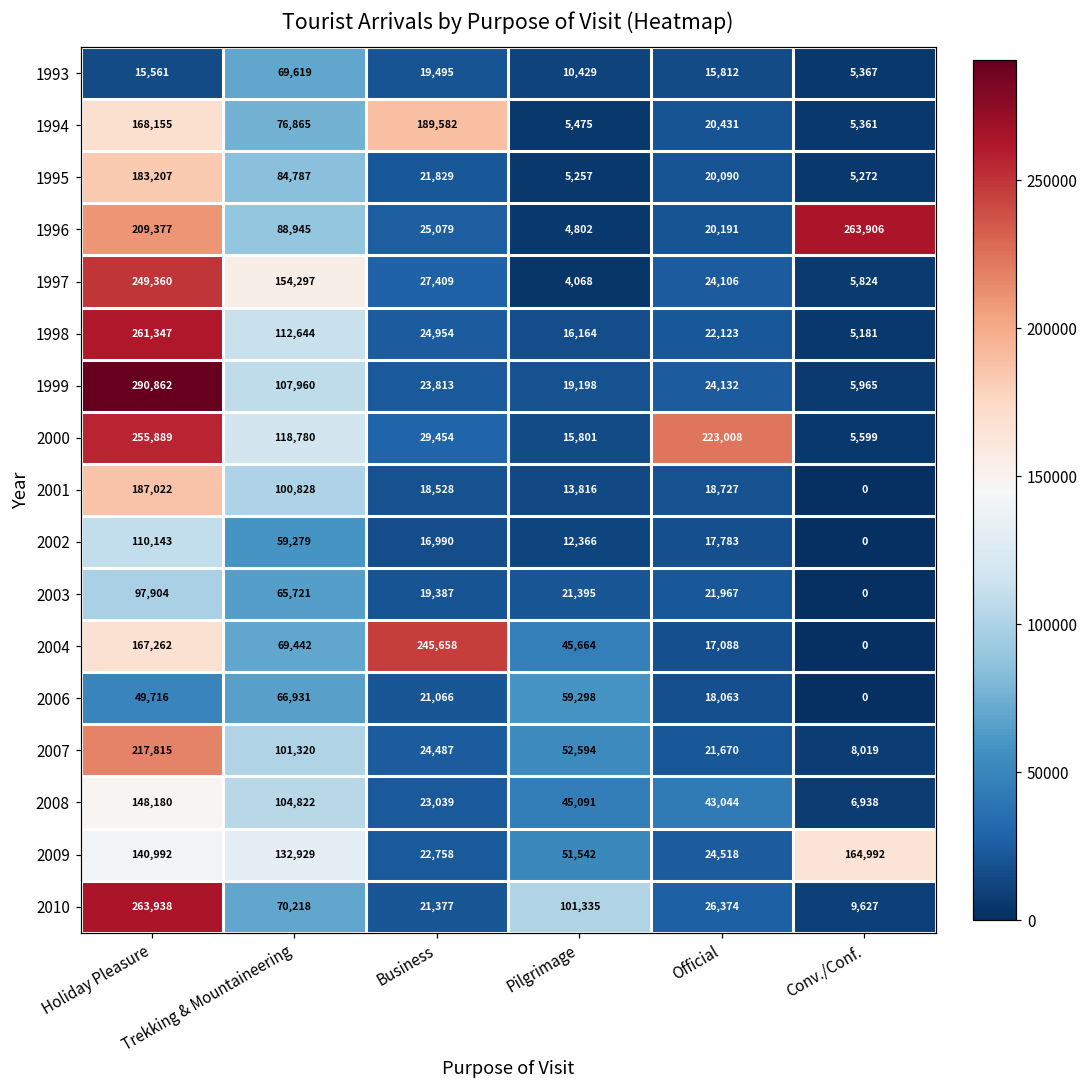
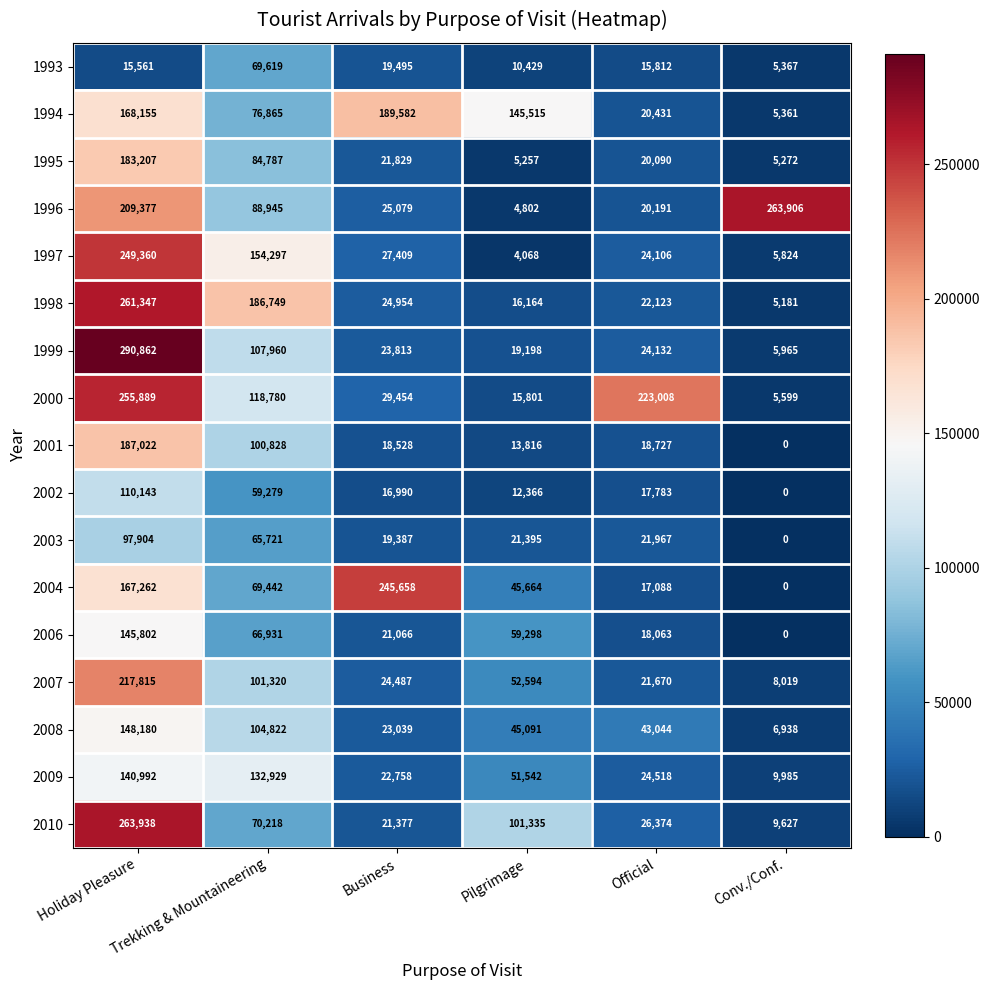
  {
    "1993": {
      "Holiday Pleasure": "15,561",
      "Trekking & Mountaineering": "69,619",
      "Business": "19,495",
      "Pilgrimage": "10,429",
      "Official": "15,812",
      "Conv./Conf.": "5,367"
    },
    "1994": {
      "Holiday Pleasure": "168,155",
      "Trekking & Mountaineering": "76,865",
      "Business": "189,582",
-     "Pilgrimage": "5,475",
+     "Pilgrimage": "145,515",
      "Official": "20,431",
      "Conv./Conf.": "5,361"
    },
    "1995": {
      "Holiday Pleasure": "183,207",
      "Trekking & Mountaineering": "84,787",
      "Business": "21,829",
      "Pilgrimage": "5,257",
      "Official": "20,090",
      "Conv./Conf.": "5,272"
    },
    "1996": {
      "Holiday Pleasure": "209,377",
      "Trekking & Mountaineering": "88,945",
      "Business": "25,079",
      "Pilgrimage": "4,802",
      "Official": "20,191",
      "Conv./Conf.": "263,906"
    },
    "1997": {
      "Holiday Pleasure": "249,360",
      "Trekking & Mountaineering": "154,297",
      "Business": "27,409",
      "Pilgrimage": "4,068",
      "Official": "24,106",
      "Conv./Conf.": "5,824"
    },
    "1998": {
      "Holiday Pleasure": "261,347",
-     "Trekking & Mountaineering": "112,644",
+     "Trekking & Mountaineering": "186,749",
      "Business": "24,954",
      "Pilgrimage": "16,164",
      "Official": "22,123",
      "Conv./Conf.": "5,181"
    },
    "1999": {
      "Holiday Pleasure": "290,862",
      "Trekking & Mountaineering": "107,960",
      "Business": "23,813",
      "Pilgrimage": "19,198",
      "Official": "24,132",
      "Conv./Conf.": "5,965"
    },
    "2000": {
      "Holiday Pleasure": "255,889",
      "Trekking & Mountaineering": "118,780",
      "Business": "29,454",
      "Pilgrimage": "15,801",
      "Official": "223,008",
      "Conv./Conf.": "5,599"
    },
    "2001": {
      "Holiday Pleasure": "187,022",
      "Trekking & Mountaineering": "100,828",
      "Business": "18,528",
      "Pilgrimage": "13,816",
      "Official": "18,727",
      "Conv./Conf.": "0"
    },
    "2002": {
      "Holiday Pleasure": "110,143",
      "Trekking & Mountaineering": "59,279",
      "Business": "16,990",
      "Pilgrimage": "12,366",
      "Official": "17,783",
      "Conv./Conf.": "0"
    },
    "2003": {
      "Holiday Pleasure": "97,904",
      "Trekking & Mountaineering": "65,721",
      "Business": "19,387",
      "Pilgrimage": "21,395",
      "Official": "21,967",
      "Conv./Conf.": "0"
    },
    "2004": {
      "Holiday Pleasure": "167,262",
      "Trekking & Mountaineering": "69,442",
      "Business": "245,658",
      "Pilgrimage": "45,664",
      "Official": "17,088",
      "Conv./Conf.": "0"
    },
    "2006": {
-     "Holiday Pleasure": "49,716",
+     "Holiday Pleasure": "145,802",
      "Trekking & Mountaineering": "66,931",
      "Business": "21,066",
      "Pilgrimage": "59,298",
      "Official": "18,063",
      "Conv./Conf.": "0"
    },
    "2007": {
      "Holiday Pleasure": "217,815",
      "Trekking & Mountaineering": "101,320",
      "Business": "24,487",
      "Pilgrimage": "52,594",
      "Official": "21,670",
      "Conv./Conf.": "8,019"
    },
    "2008": {
      "Holiday Pleasure": "148,180",
      "Trekking & Mountaineering": "104,822",
      "Business": "23,039",
      "Pilgrimage": "45,091",
      "Official": "43,044",
      "Conv./Conf.": "6,938"
    },
    "2009": {
      "Holiday Pleasure": "140,992",
      "Trekking & Mountaineering": "132,929",
      "Business": "22,758",
      "Pilgrimage": "51,542",
      "Official": "24,518",
-     "Conv./Conf.": "164,992"
+     "Conv./Conf.": "9,985"
    },
    "2010": {
      "Holiday Pleasure": "263,938",
      "Trekking & Mountaineering": "70,218",
      "Business": "21,377",
      "Pilgrimage": "101,335",
      "Official": "26,374",
      "Conv./Conf.": "9,627"
    }
  }
